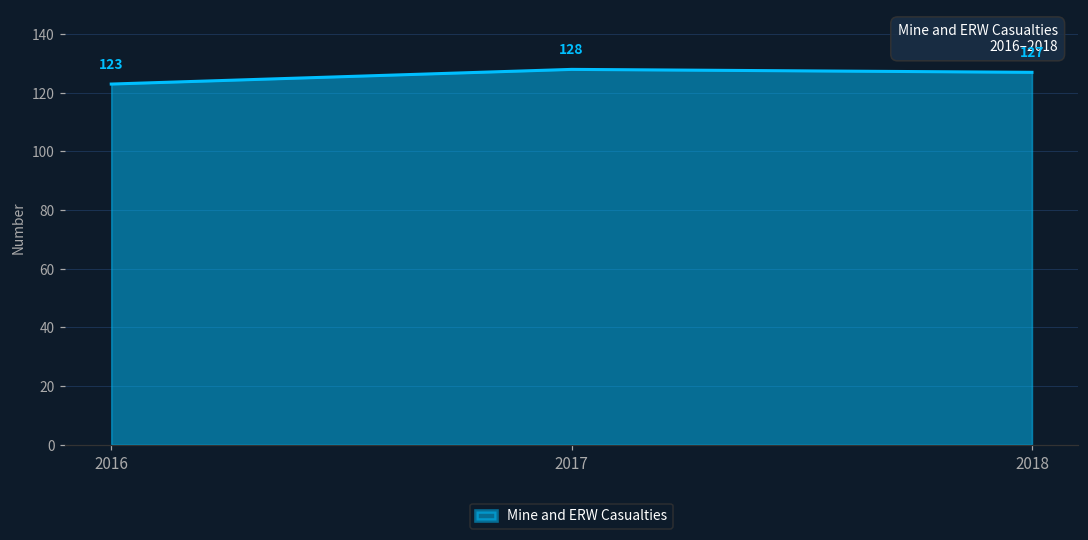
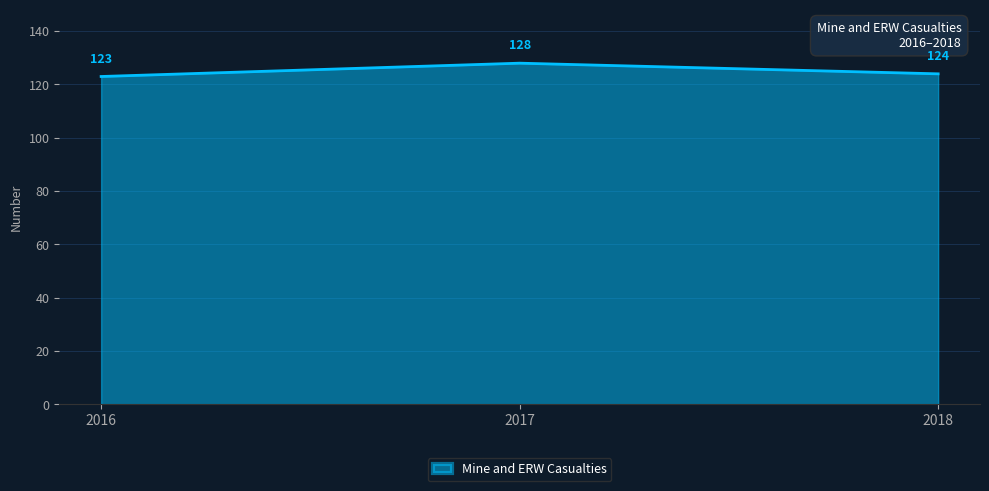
  {
-   "2018": 127
+   "2018": 124
  }
